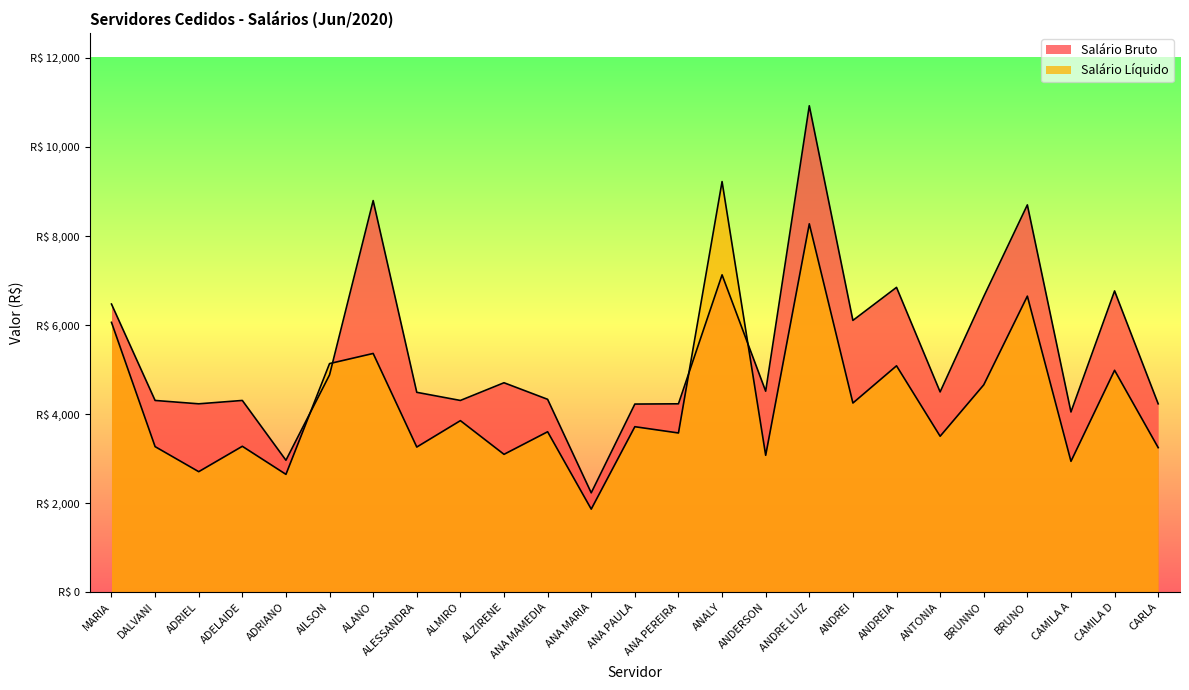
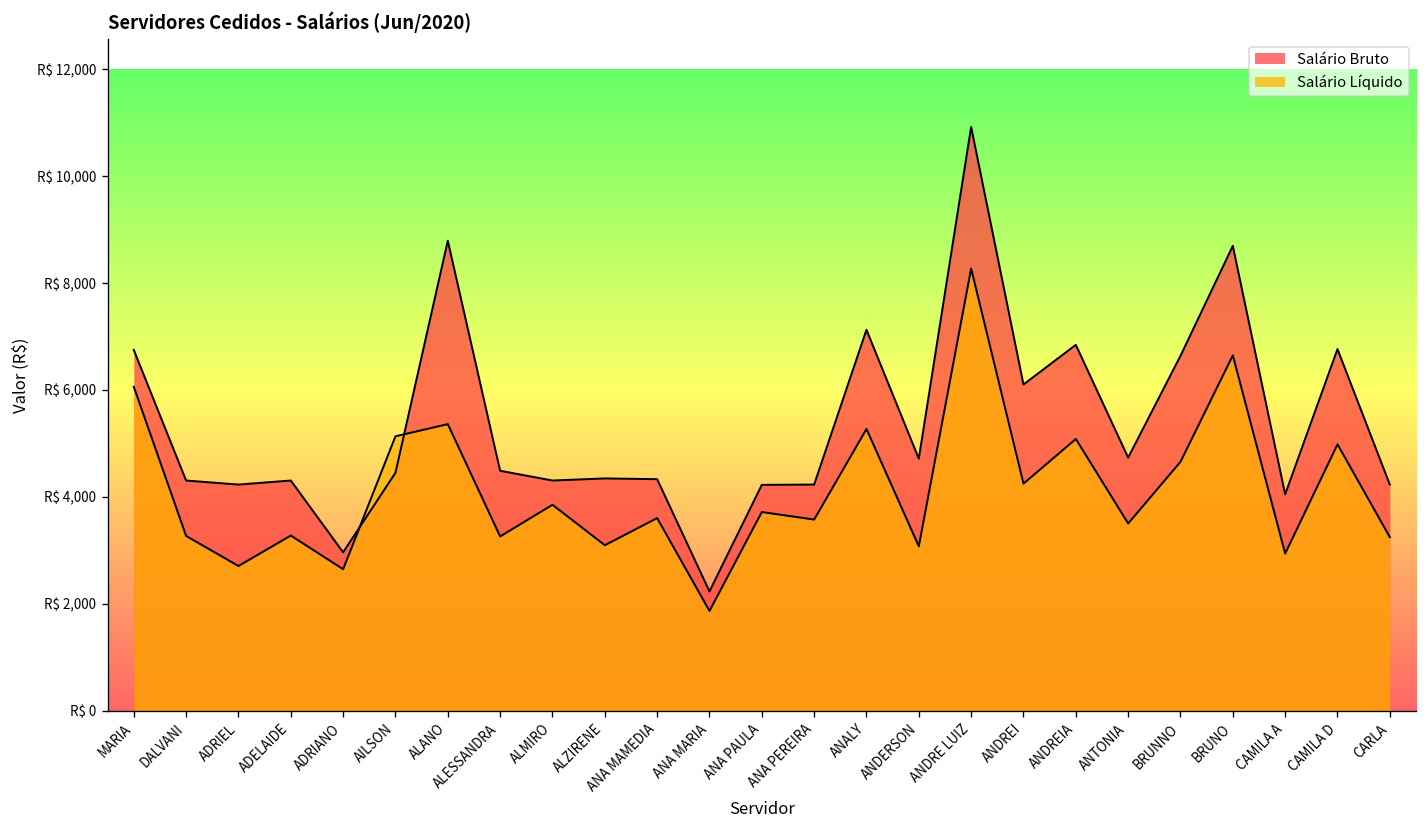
  {
    "Salário Bruto": {
-     "MARIA": "R$ 6,500",
+     "MARIA": "R$ 6,800",
      "DALVANI": "R$ 4,300",
      "ADRIEL": "R$ 4,200",
      "ADELAIDE": "R$ 4,300",
      "ADRIANO": "R$ 3,000",
-     "AILSON": "R$ 4,900",
+     "AILSON": "R$ 4,500",
      "ALANO": "R$ 8,800",
      "ALESSANDRA": "R$ 4,500",
      "ALMIRO": "R$ 4,300",
-     "ALZIRENE": "R$ 4,700",
+     "ALZIRENE": "R$ 4,300",
      "ANA MAMEDIA": "R$ 4,300",
      "ANA MARIA": "R$ 2,200",
      "ANA PAULA": "R$ 4,200",
      "ANA PEREIRA": "R$ 4,200",
      "ANALY": "R$ 7,100",
-     "ANDERSON": "R$ 4,500",
+     "ANDERSON": "R$ 4,700",
      "ANDRE LUIZ": "R$ 10,900",
      "ANDREI": "R$ 6,100",
      "ANDREIA": "R$ 6,800",
-     "ANTONIA": "R$ 4,500",
+     "ANTONIA": "R$ 4,700",
      "BRUNNO": "R$ 6,600",
      "BRUNO": "R$ 8,700",
      "CAMILA A": "R$ 4,000",
      "CAMILA D": "R$ 6,800",
      "CARLA": "R$ 4,200"
    },
    "Salário Líquido": {
      "MARIA": "R$ 6,100",
      "DALVANI": "R$ 3,300",
      "ADRIEL": "R$ 2,700",
      "ADELAIDE": "R$ 3,300",
      "ADRIANO": "R$ 2,600",
      "AILSON": "R$ 5,100",
      "ALANO": "R$ 5,400",
      "ALESSANDRA": "R$ 3,300",
      "ALMIRO": "R$ 3,900",
      "ALZIRENE": "R$ 3,100",
      "ANA MAMEDIA": "R$ 3,600",
      "ANA MARIA": "R$ 1,900",
      "ANA PAULA": "R$ 3,700",
      "ANA PEREIRA": "R$ 3,600",
-     "ANALY": "R$ 9,200",
+     "ANALY": "R$ 5,300",
      "ANDERSON": "R$ 3,100",
      "ANDRE LUIZ": "R$ 8,300",
      "ANDREI": "R$ 4,200",
      "ANDREIA": "R$ 5,100",
      "ANTONIA": "R$ 3,500",
      "BRUNNO": "R$ 4,700",
      "BRUNO": "R$ 6,600",
      "CAMILA A": "R$ 2,900",
      "CAMILA D": "R$ 5,000",
      "CARLA": "R$ 3,200"
    }
  }
